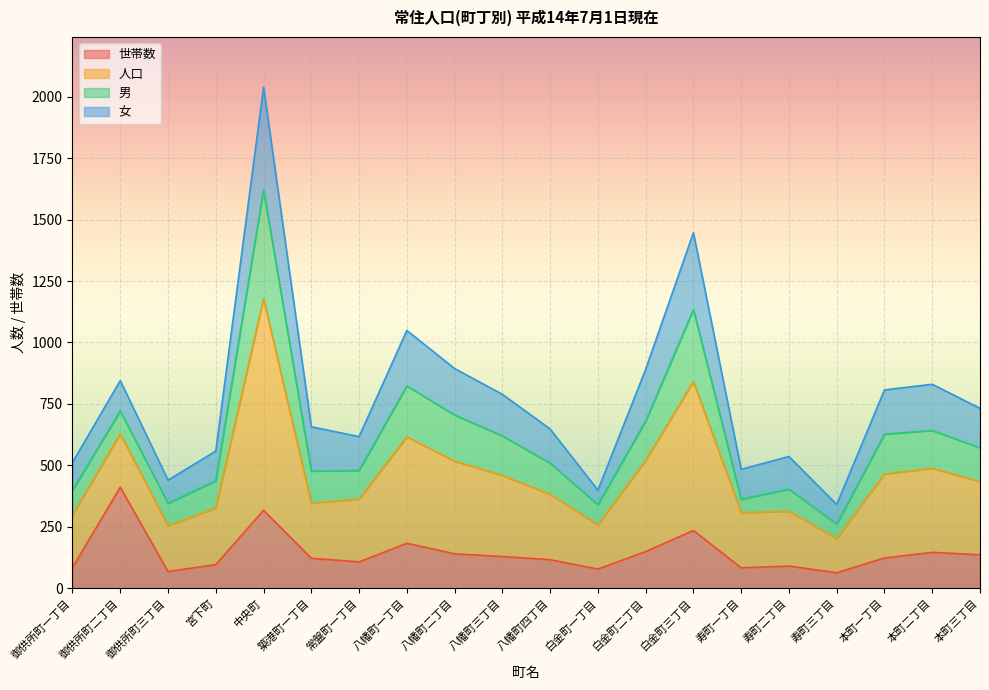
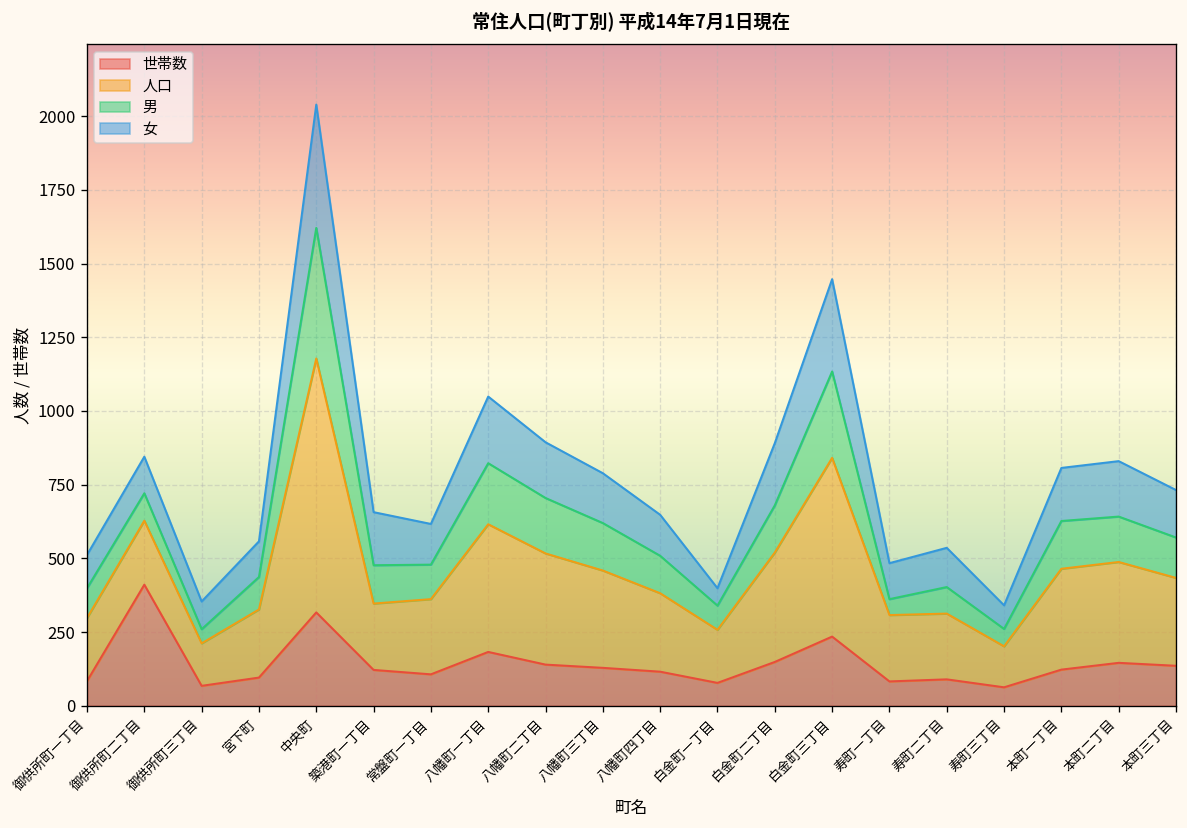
  {
    "世帯数": {
      "御供所町一丁目": 80,
      "御供所町二丁目": 410,
      "御供所町三丁目": 70,
      "宮下町": 100,
      "中央町": 320,
      "築港町一丁目": 120,
      "常盤町一丁目": 110,
      "八幡町一丁目": 180,
      "八幡町二丁目": 140,
      "八幡町三丁目": 130,
      "八幡町四丁目": 120,
      "白金町一丁目": 80,
      "白金町二丁目": 150,
      "白金町三丁目": 240,
      "寿町一丁目": 80,
      "寿町二丁目": 90,
      "寿町三丁目": 60,
      "本町一丁目": 120,
      "本町二丁目": 150,
      "本町三丁目": 140
    },
    "人口": {
      "御供所町一丁目": 210,
      "御供所町二丁目": 220,
-     "御供所町三丁目": 190,
+     "御供所町三丁目": 140,
      "宮下町": 230,
      "中央町": 860,
      "築港町一丁目": 230,
      "常盤町一丁目": 260,
      "八幡町一丁目": 430,
      "八幡町二丁目": 380,
      "八幡町三丁目": 330,
      "八幡町四丁目": 270,
      "白金町一丁目": 180,
      "白金町二丁目": 370,
      "白金町三丁目": 610,
      "寿町一丁目": 230,
      "寿町二丁目": 220,
      "寿町三丁目": 140,
      "本町一丁目": 340,
      "本町二丁目": 340,
      "本町三丁目": 300
    },
    "男": {
      "御供所町一丁目": 100,
      "御供所町二丁目": 90,
-     "御供所町三丁目": 90,
+     "御供所町三丁目": 50,
      "宮下町": 110,
      "中央町": 440,
      "築港町一丁目": 130,
      "常盤町一丁目": 120,
      "八幡町一丁目": 210,
      "八幡町二丁目": 190,
      "八幡町三丁目": 160,
      "八幡町四丁目": 130,
      "白金町一丁目": 80,
      "白金町二丁目": 160,
      "白金町三丁目": 290,
      "寿町一丁目": 50,
      "寿町二丁目": 90,
      "寿町三丁目": 60,
      "本町一丁目": 160,
      "本町二丁目": 150,
      "本町三丁目": 140
    },
    "女": {
      "御供所町一丁目": 110,
      "御供所町二丁目": 120,
      "御供所町三丁目": 90,
      "宮下町": 120,
      "中央町": 420,
      "築港町一丁目": 180,
      "常盤町一丁目": 140,
      "八幡町一丁目": 230,
      "八幡町二丁目": 190,
      "八幡町三丁目": 170,
      "八幡町四丁目": 140,
      "白金町一丁目": 60,
      "白金町二丁目": 210,
      "白金町三丁目": 310,
      "寿町一丁目": 120,
      "寿町二丁目": 130,
      "寿町三丁目": 80,
      "本町一丁目": 180,
      "本町二丁目": 190,
      "本町三丁目": 160
    }
  }
